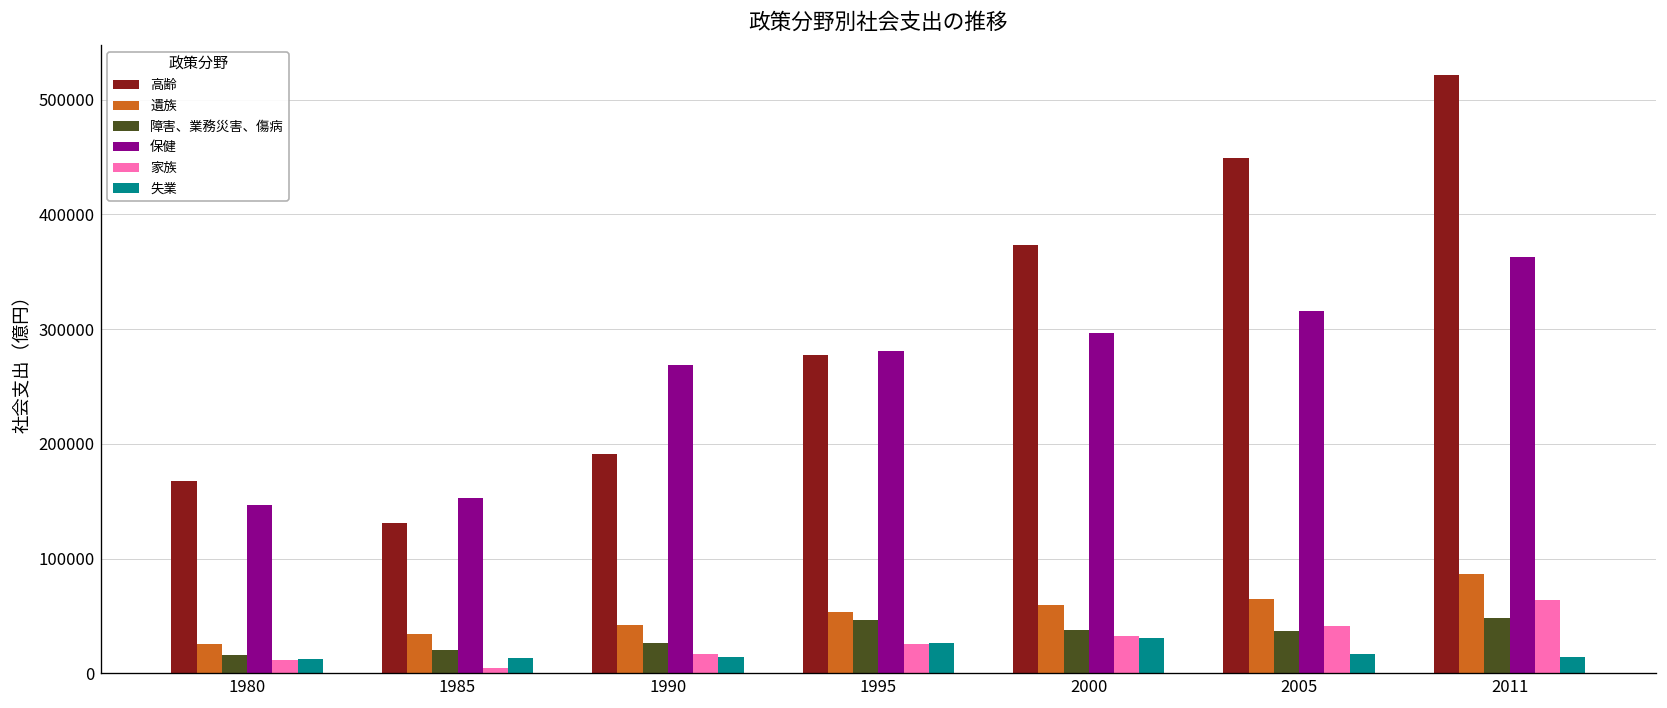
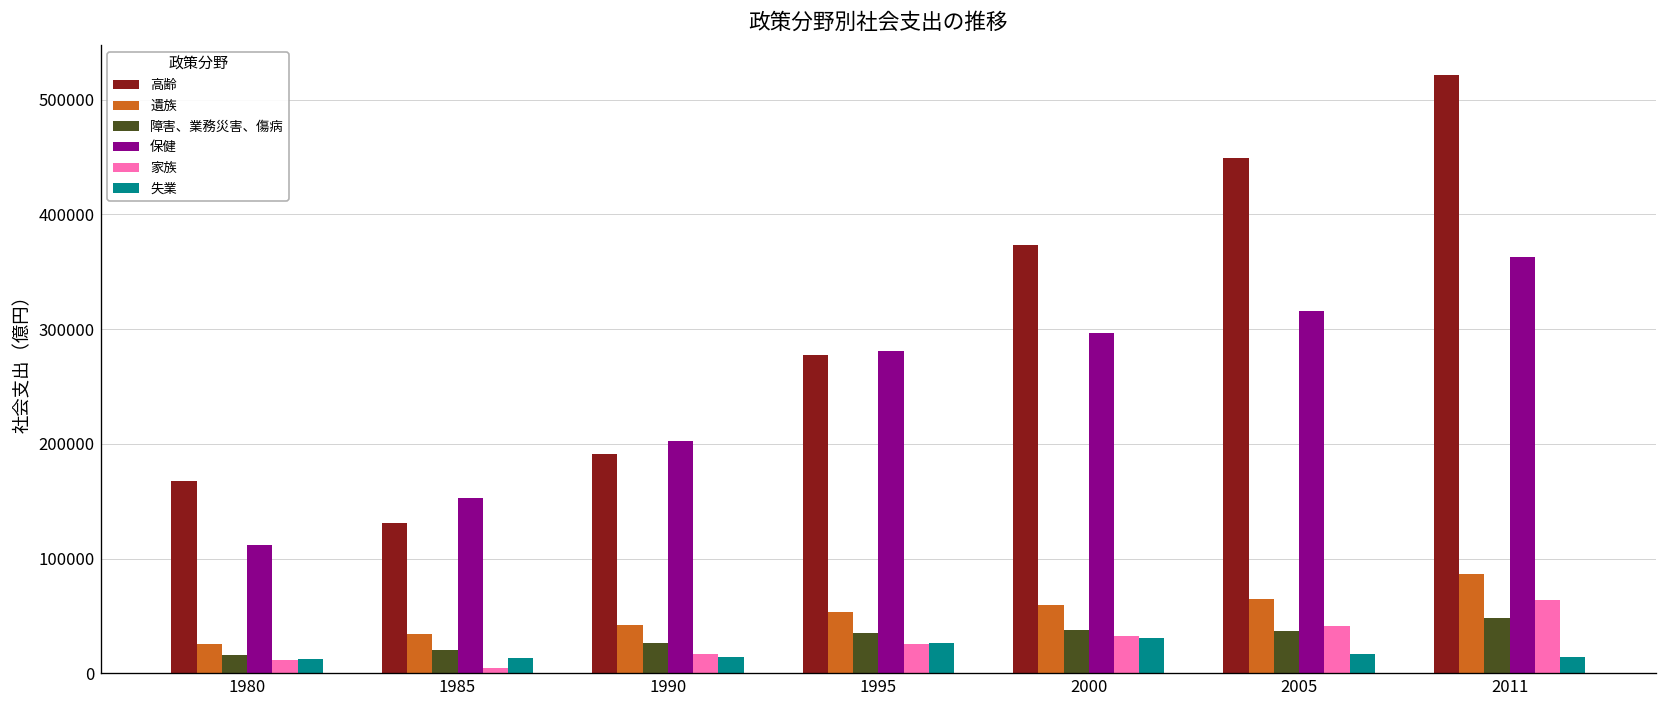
  {
    "高齢": {
      "1980": 170000,
      "1985": 130000,
      "1990": 190000,
      "1995": 280000,
      "2000": 370000,
      "2005": 450000,
      "2011": 520000
    },
    "遺族": {
      "1980": 30000,
      "1985": 30000,
      "1990": 40000,
      "1995": 50000,
      "2000": 60000,
      "2005": 60000,
      "2011": 90000
    },
    "障害、業務災害、傷病": {
      "1980": 20000,
      "1985": 20000,
      "1990": 30000,
-     "1995": 50000,
+     "1995": 40000,
      "2000": 40000,
      "2005": 40000,
      "2011": 50000
    },
    "保健": {
-     "1980": 150000,
+     "1980": 110000,
      "1985": 150000,
-     "1990": 270000,
+     "1990": 200000,
      "1995": 280000,
      "2000": 300000,
      "2005": 320000,
      "2011": 360000
    },
    "家族": {
      "1980": 10000,
      "1985": 10000,
      "1990": 20000,
      "1995": 30000,
      "2000": 30000,
      "2005": 40000,
      "2011": 60000
    },
    "失業": {
      "1980": 10000,
      "1985": 10000,
      "1990": 10000,
      "1995": 30000,
      "2000": 30000,
      "2005": 20000,
      "2011": 10000
    }
  }
